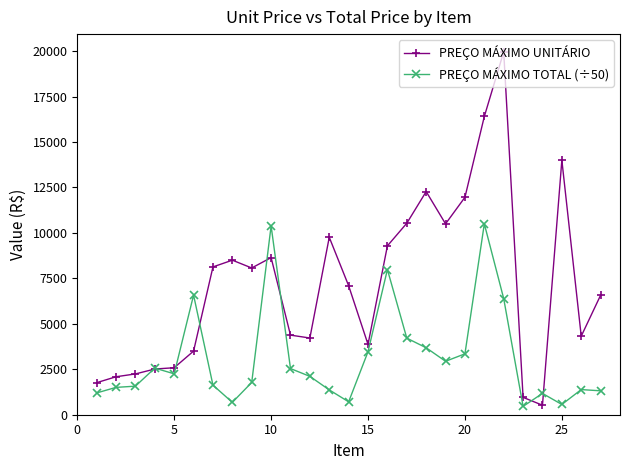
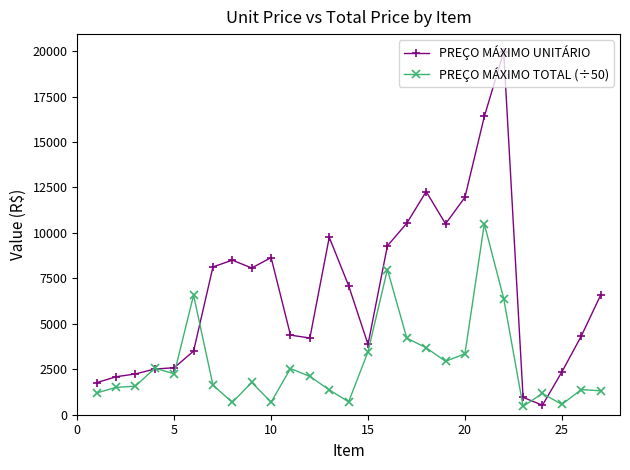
  {
    "PREÇO MÁXIMO UNITÁRIO": {
      "5": 2600,
      "10": 8600,
      "15": 3900,
      "20": 12000,
-     "25": 14000
+     "25": 2400
    },
    "PREÇO MÁXIMO TOTAL (÷50)": {
      "5": 2200,
-     "10": 10400,
+     "10": 700,
      "15": 3500,
      "20": 3300,
      "25": 600
    }
  }
